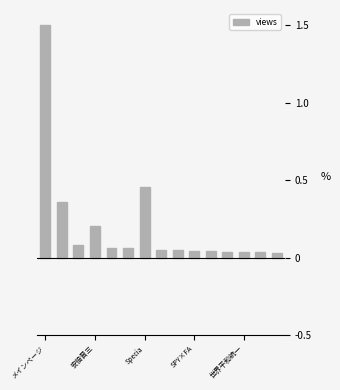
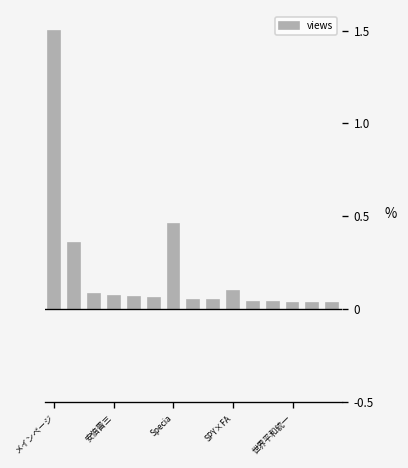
  {
    "メインページ": 1.50,
-   "安倍晋三": 0.20,
+   "安倍晋三": 0.07,
    "Specia": 0.46,
-   "SPY×FA": 0.04,
+   "SPY×FA": 0.10,
    "世界平和統一": 0.03
  }
